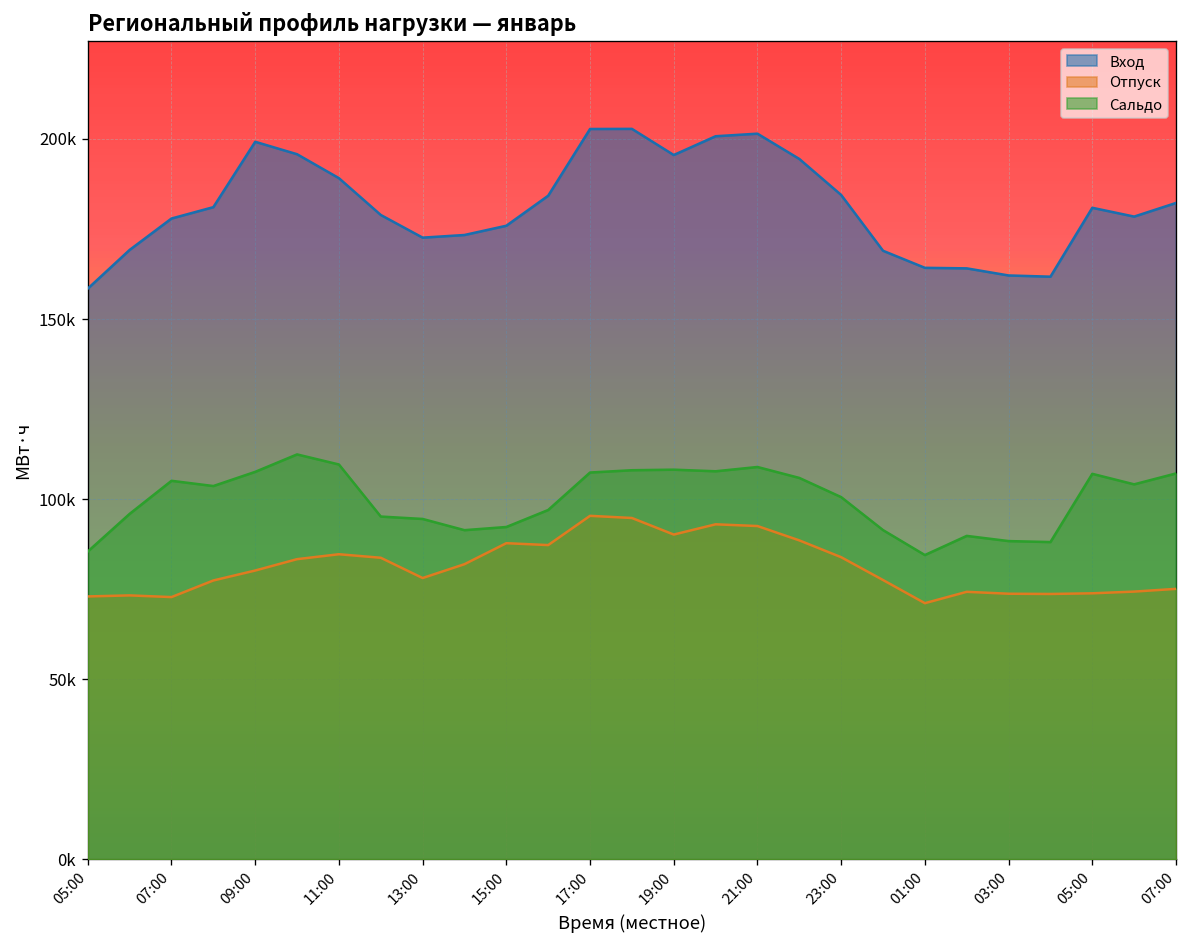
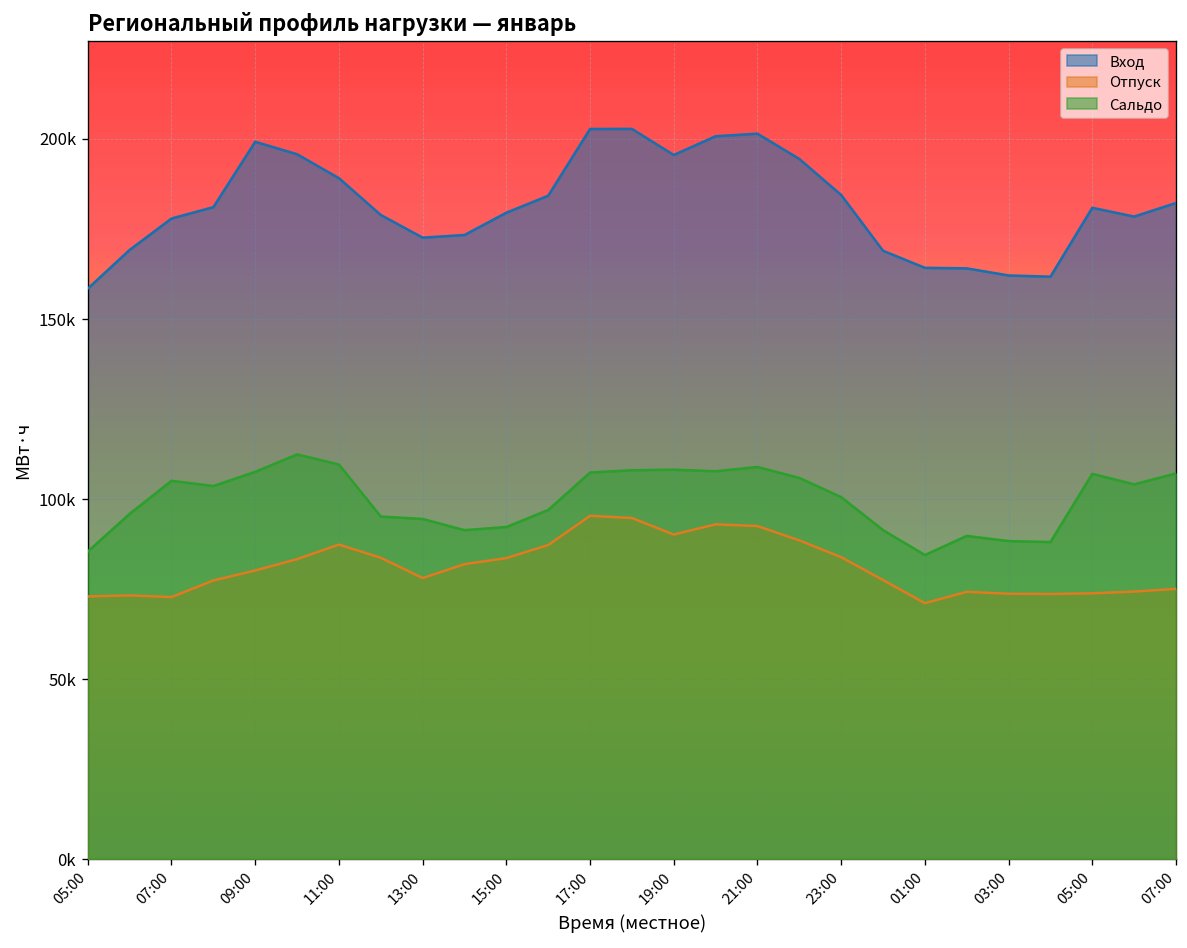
  {
    "Вход": {
      "09:00": 199000,
      "11:00": 189000,
      "13:00": 173000,
-     "15:00": 176000,
+     "15:00": 180000,
      "17:00": 203000,
      "19:00": 196000,
      "21:00": 201000,
      "23:00": 184000,
      "01:00": 164000,
      "03:00": 162000
    },
    "Отпуск": {
      "09:00": 80000,
-     "11:00": 85000,
+     "11:00": 87000,
      "13:00": 78000,
-     "15:00": 88000,
+     "15:00": 84000,
      "17:00": 95000,
      "19:00": 90000,
      "21:00": 93000,
      "23:00": 84000,
      "01:00": 71000,
      "03:00": 74000
    },
    "Сальдо": {
      "09:00": 108000,
      "11:00": 110000,
      "13:00": 95000,
      "15:00": 92000,
      "17:00": 107000,
      "19:00": 108000,
      "21:00": 109000,
      "23:00": 101000,
      "01:00": 84000,
      "03:00": 88000
    }
  }
